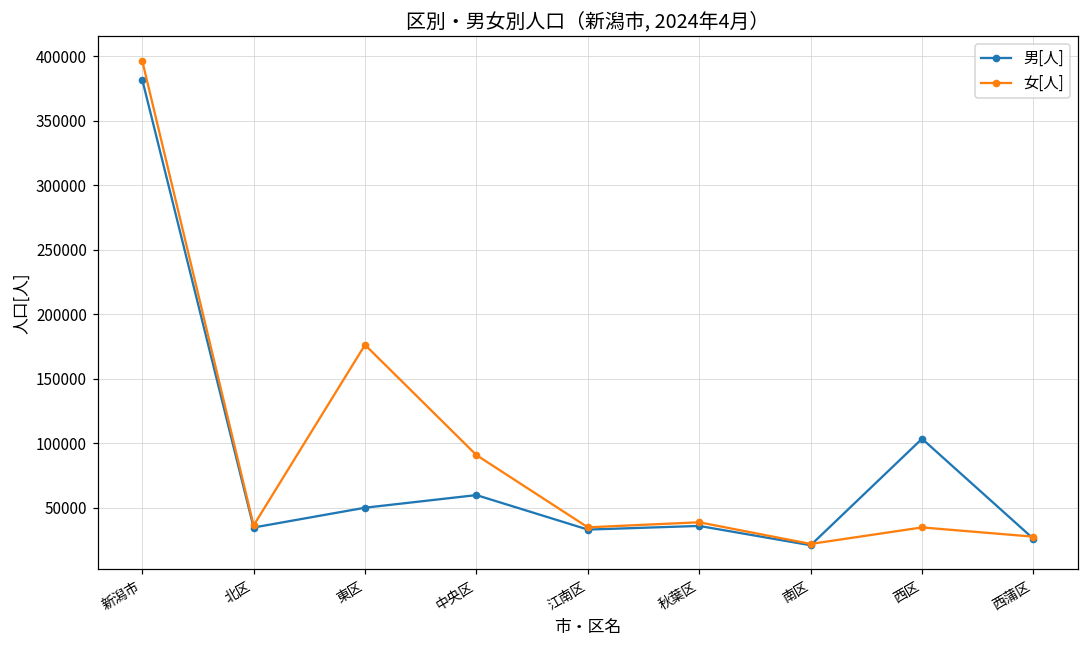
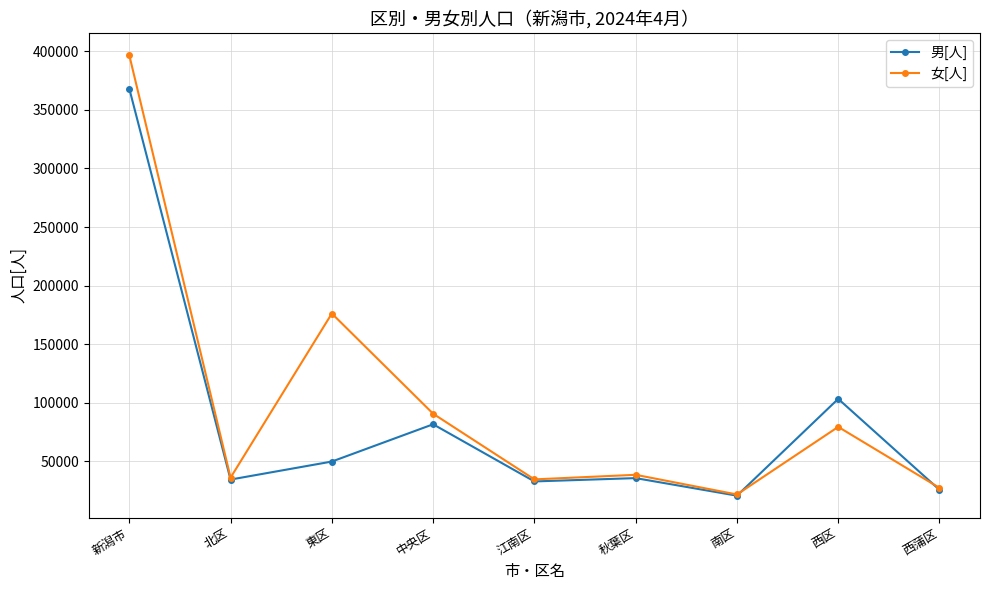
  {
    "男[人]": {
-     "新潟市": 382000,
+     "新潟市": 368000,
      "東区": 50000,
-     "中央区": 60000,
+     "中央区": 82000,
      "秋葉区": 36000,
      "西区": 103000
    },
    "女[人]": {
      "新潟市": 397000,
      "東区": 176000,
      "中央区": 91000,
      "秋葉区": 39000,
-     "西区": 35000
+     "西区": 79000
    }
  }
